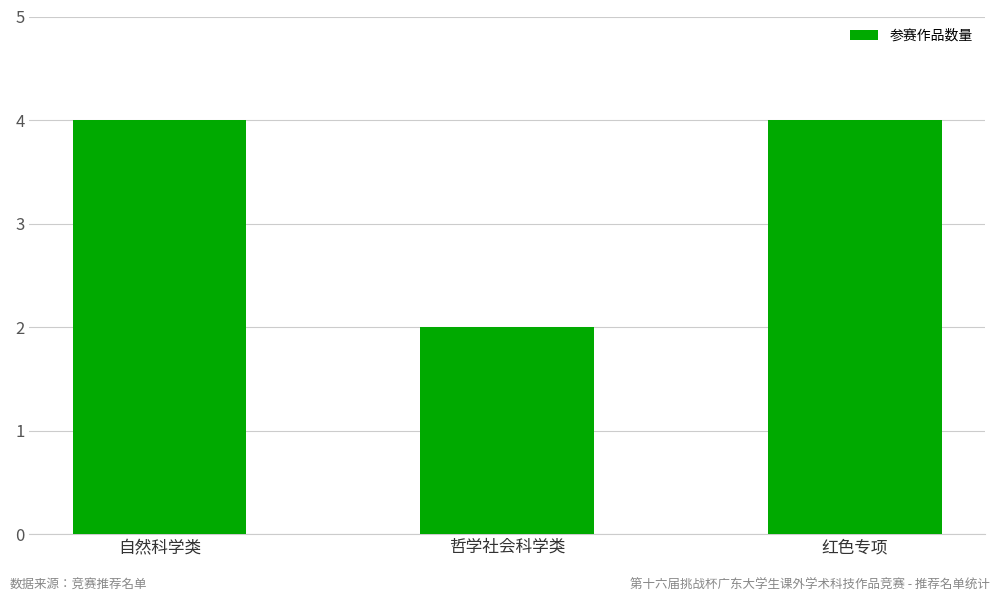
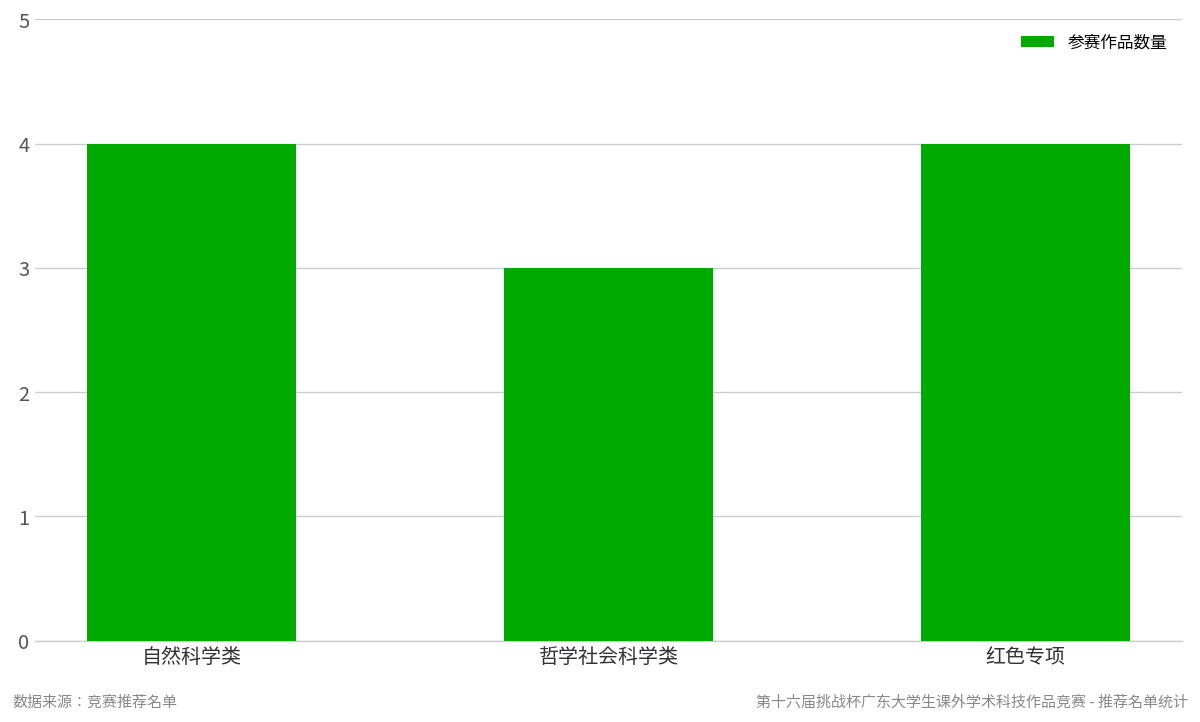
  {
    "自然科学类": 4,
-   "哲学社会科学类": 2,
+   "哲学社会科学类": 3,
    "红色专项": 4
  }
